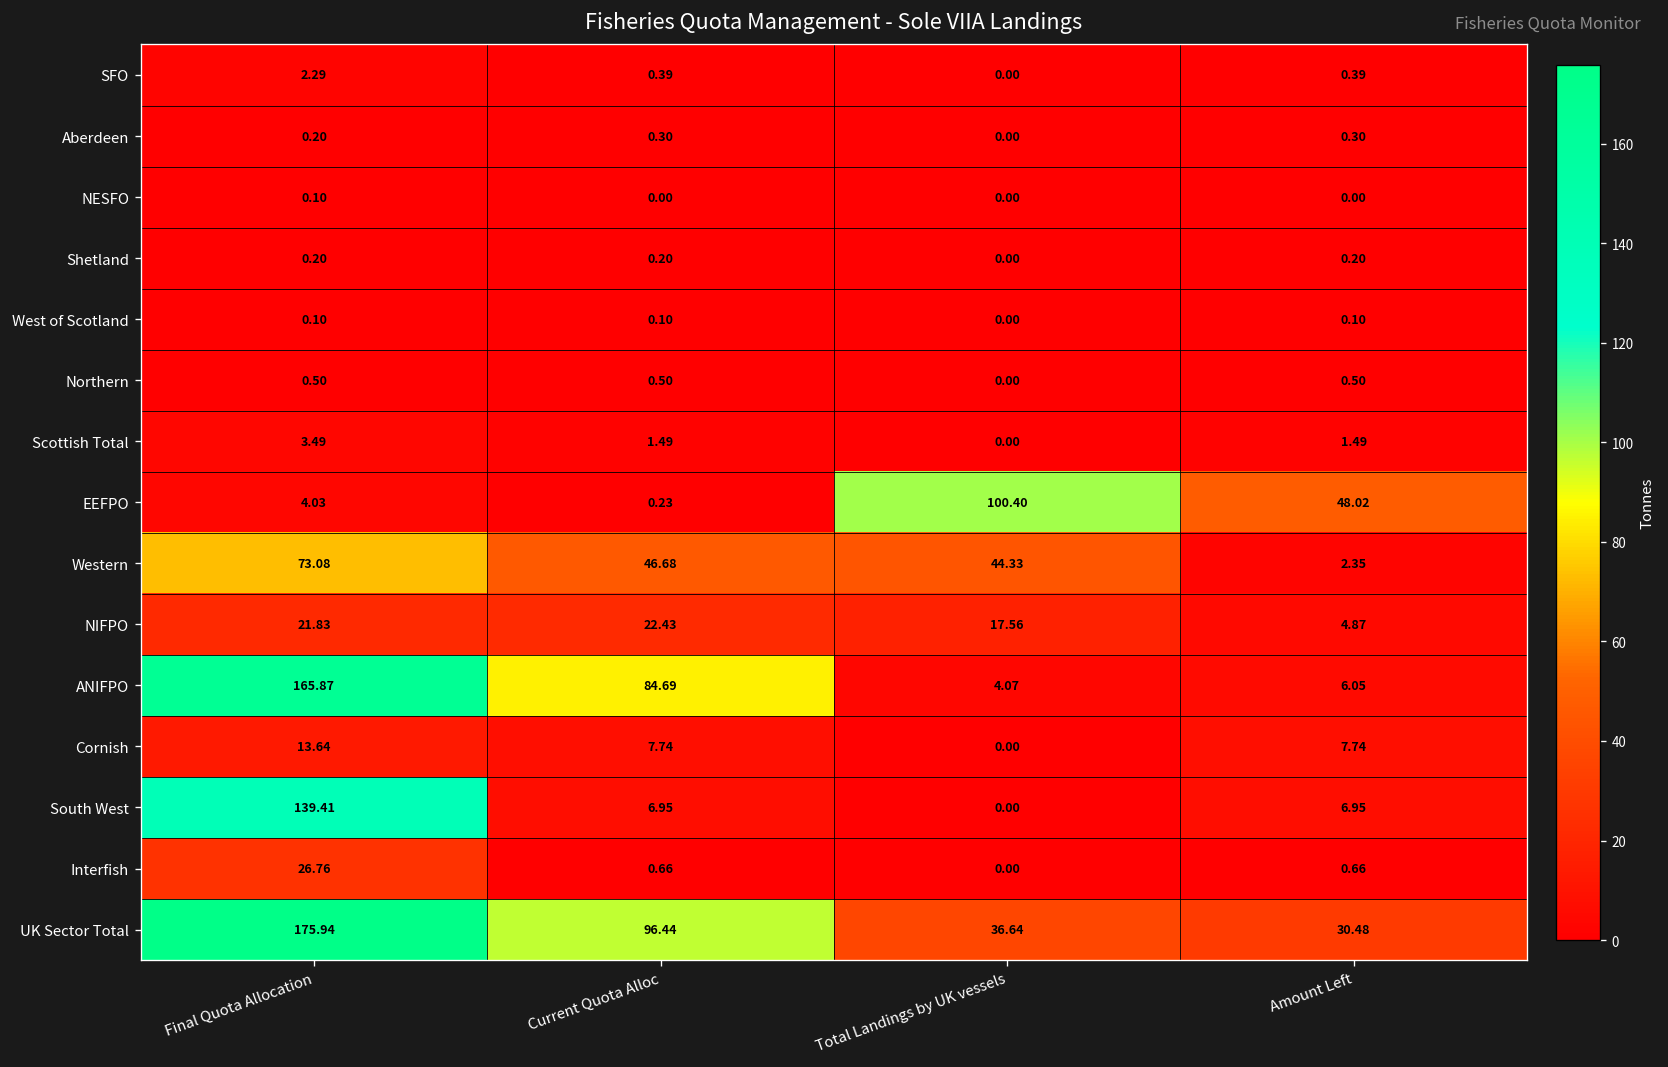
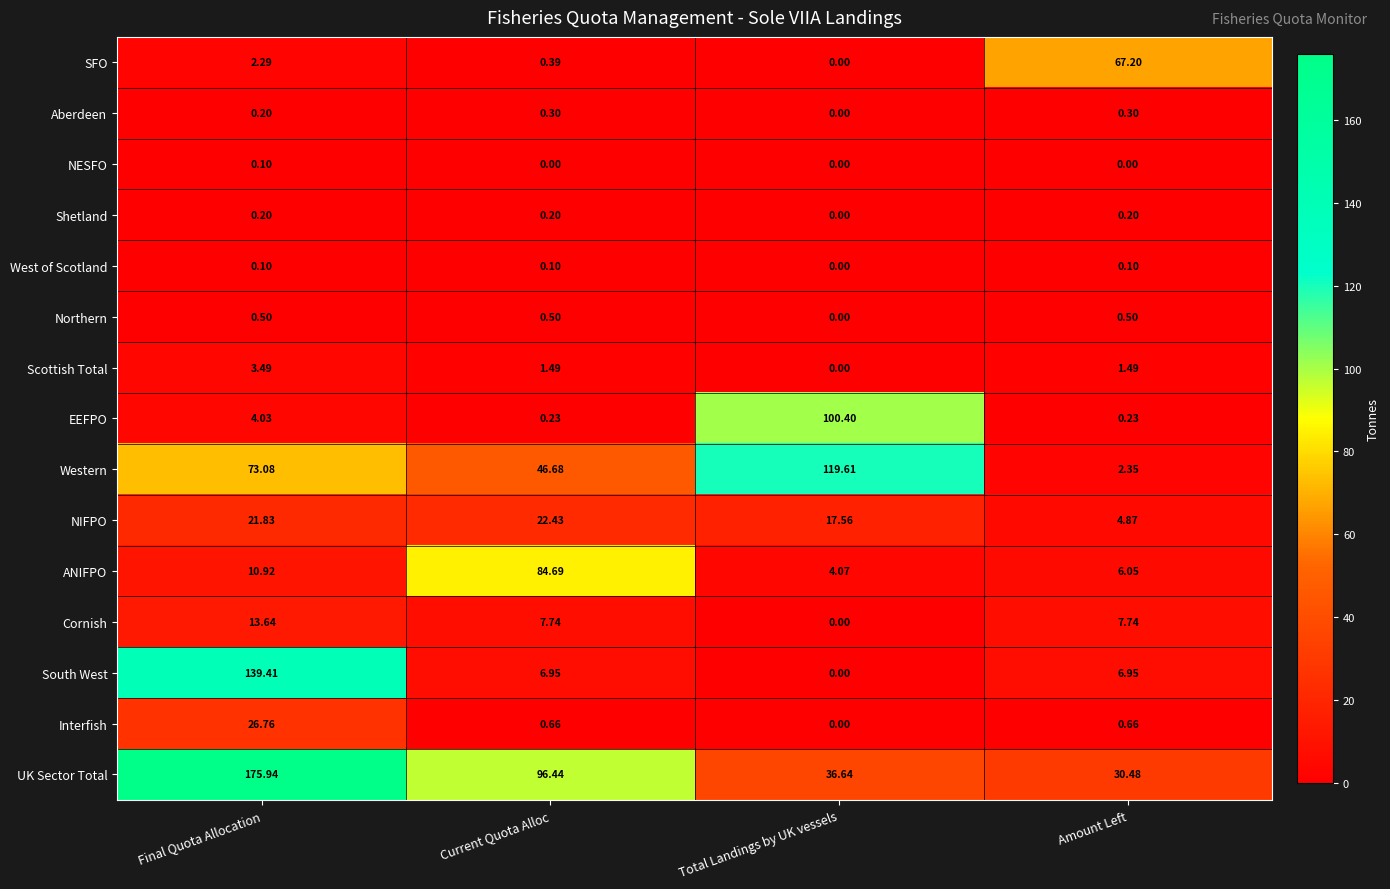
  {
    "SFO": {
      "Final Quota Allocation": 2.29,
      "Current Quota Alloc": 0.39,
      "Total Landings by UK vessels": 0.00,
-     "Amount Left": 0.39
+     "Amount Left": 67.20
    },
    "Aberdeen": {
      "Final Quota Allocation": 0.20,
      "Current Quota Alloc": 0.30,
      "Total Landings by UK vessels": 0.00,
      "Amount Left": 0.30
    },
    "NESFO": {
      "Final Quota Allocation": 0.10,
      "Current Quota Alloc": 0.00,
      "Total Landings by UK vessels": 0.00,
      "Amount Left": 0.00
    },
    "Shetland": {
      "Final Quota Allocation": 0.20,
      "Current Quota Alloc": 0.20,
      "Total Landings by UK vessels": 0.00,
      "Amount Left": 0.20
    },
    "West of Scotland": {
      "Final Quota Allocation": 0.10,
      "Current Quota Alloc": 0.10,
      "Total Landings by UK vessels": 0.00,
      "Amount Left": 0.10
    },
    "Northern": {
      "Final Quota Allocation": 0.50,
      "Current Quota Alloc": 0.50,
      "Total Landings by UK vessels": 0.00,
      "Amount Left": 0.50
    },
    "Scottish Total": {
      "Final Quota Allocation": 3.49,
      "Current Quota Alloc": 1.49,
      "Total Landings by UK vessels": 0.00,
      "Amount Left": 1.49
    },
    "EEFPO": {
      "Final Quota Allocation": 4.03,
      "Current Quota Alloc": 0.23,
      "Total Landings by UK vessels": 100.40,
-     "Amount Left": 48.02
+     "Amount Left": 0.23
    },
    "Western": {
      "Final Quota Allocation": 73.08,
      "Current Quota Alloc": 46.68,
-     "Total Landings by UK vessels": 44.33,
+     "Total Landings by UK vessels": 119.61,
      "Amount Left": 2.35
    },
    "NIFPO": {
      "Final Quota Allocation": 21.83,
      "Current Quota Alloc": 22.43,
      "Total Landings by UK vessels": 17.56,
      "Amount Left": 4.87
    },
    "ANIFPO": {
-     "Final Quota Allocation": 165.87,
+     "Final Quota Allocation": 10.92,
      "Current Quota Alloc": 84.69,
      "Total Landings by UK vessels": 4.07,
      "Amount Left": 6.05
    },
    "Cornish": {
      "Final Quota Allocation": 13.64,
      "Current Quota Alloc": 7.74,
      "Total Landings by UK vessels": 0.00,
      "Amount Left": 7.74
    },
    "South West": {
      "Final Quota Allocation": 139.41,
      "Current Quota Alloc": 6.95,
      "Total Landings by UK vessels": 0.00,
      "Amount Left": 6.95
    },
    "Interfish": {
      "Final Quota Allocation": 26.76,
      "Current Quota Alloc": 0.66,
      "Total Landings by UK vessels": 0.00,
      "Amount Left": 0.66
    },
    "UK Sector Total": {
      "Final Quota Allocation": 175.94,
      "Current Quota Alloc": 96.44,
      "Total Landings by UK vessels": 36.64,
      "Amount Left": 30.48
    }
  }
